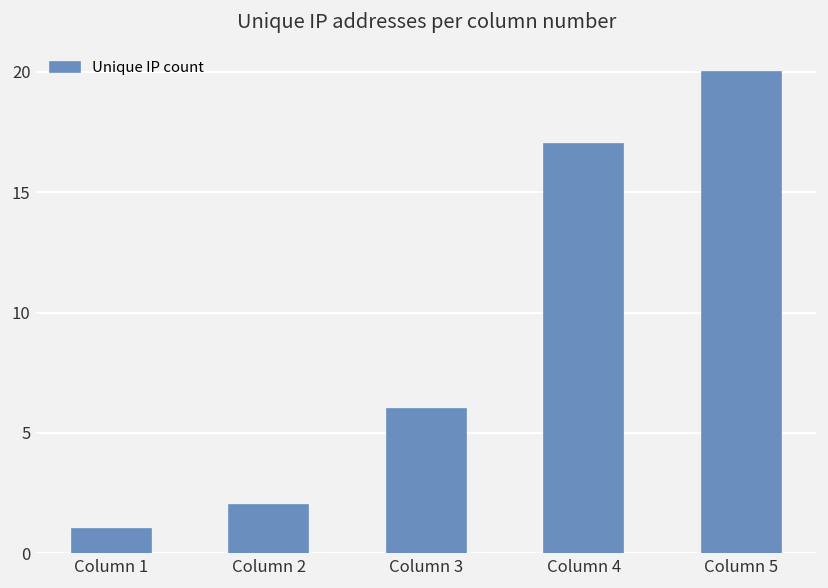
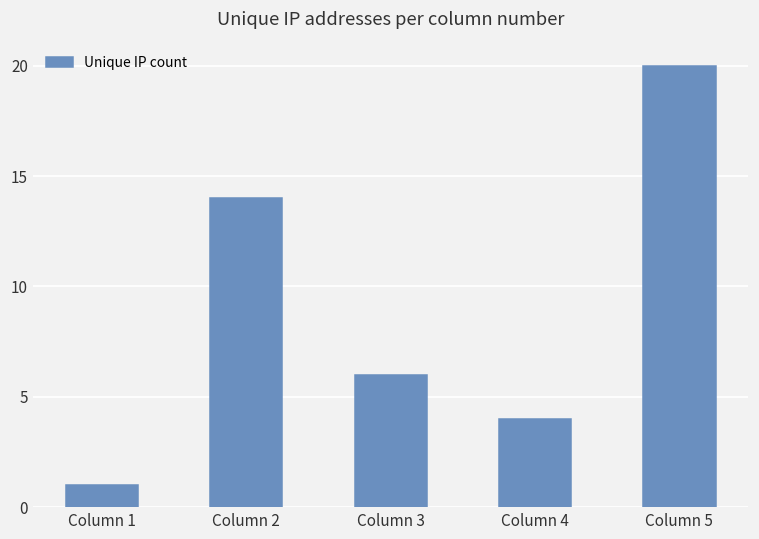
  {
    "Column 1": 1,
-   "Column 2": 2,
+   "Column 2": 14,
    "Column 3": 6,
-   "Column 4": 17,
+   "Column 4": 4,
    "Column 5": 20
  }
